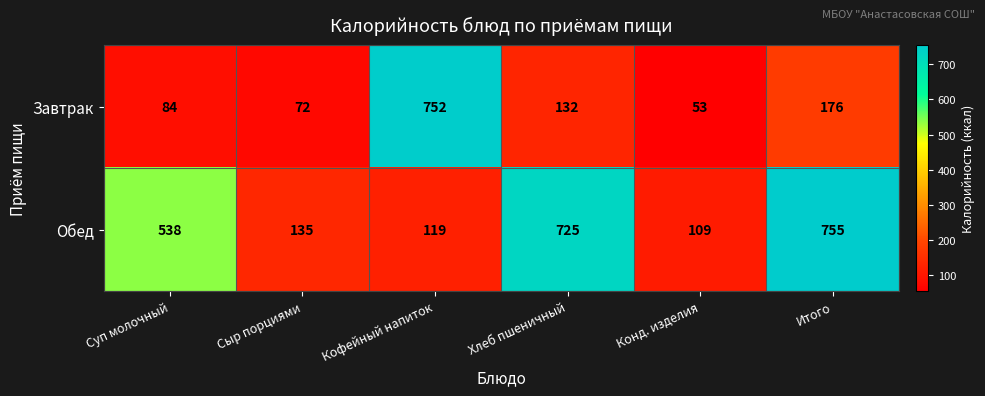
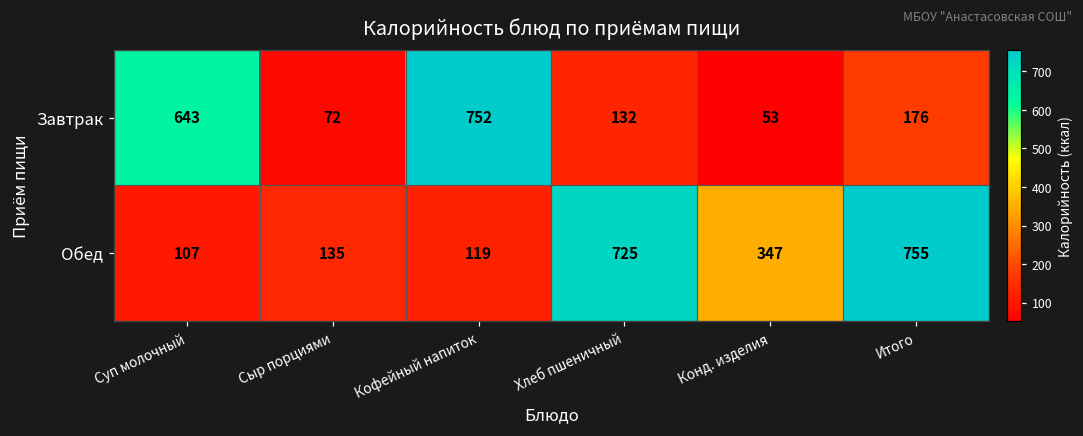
  {
    "Завтрак": {
-     "Суп молочный": 84,
+     "Суп молочный": 643,
      "Сыр порциями": 72,
      "Кофейный напиток": 752,
      "Хлеб пшеничный": 132,
      "Конд. изделия": 53,
      "Итого": 176
    },
    "Обед": {
-     "Суп молочный": 538,
+     "Суп молочный": 107,
      "Сыр порциями": 135,
      "Кофейный напиток": 119,
      "Хлеб пшеничный": 725,
-     "Конд. изделия": 109,
+     "Конд. изделия": 347,
      "Итого": 755
    }
  }
